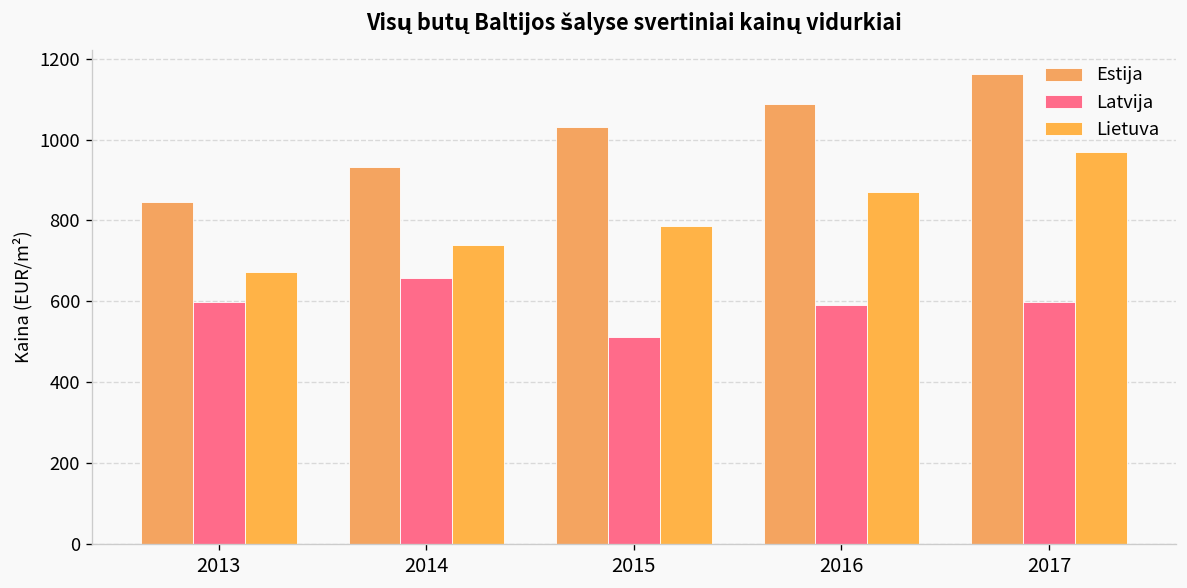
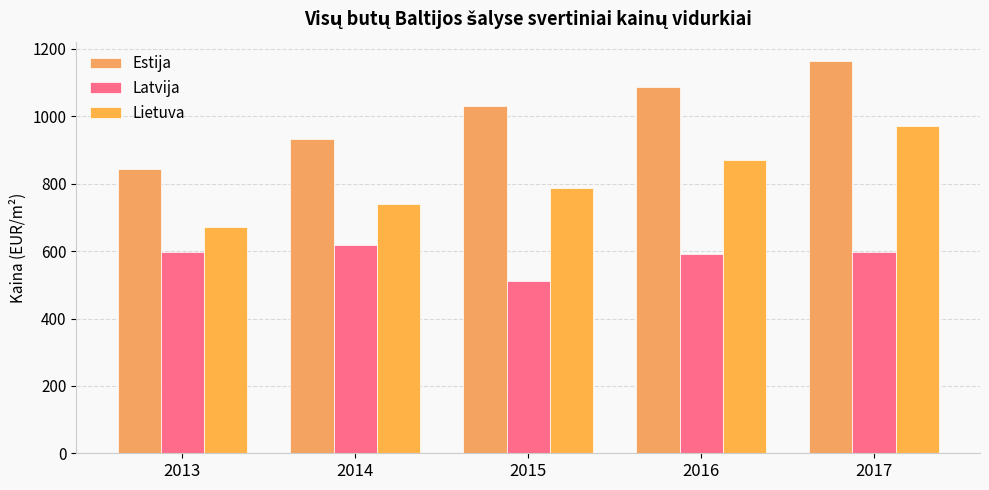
  {
    "Latvija": {
      "2013": 600,
-     "2014": 660,
+     "2014": 620,
      "2015": 510,
      "2016": 590,
      "2017": 600
    }
  }
